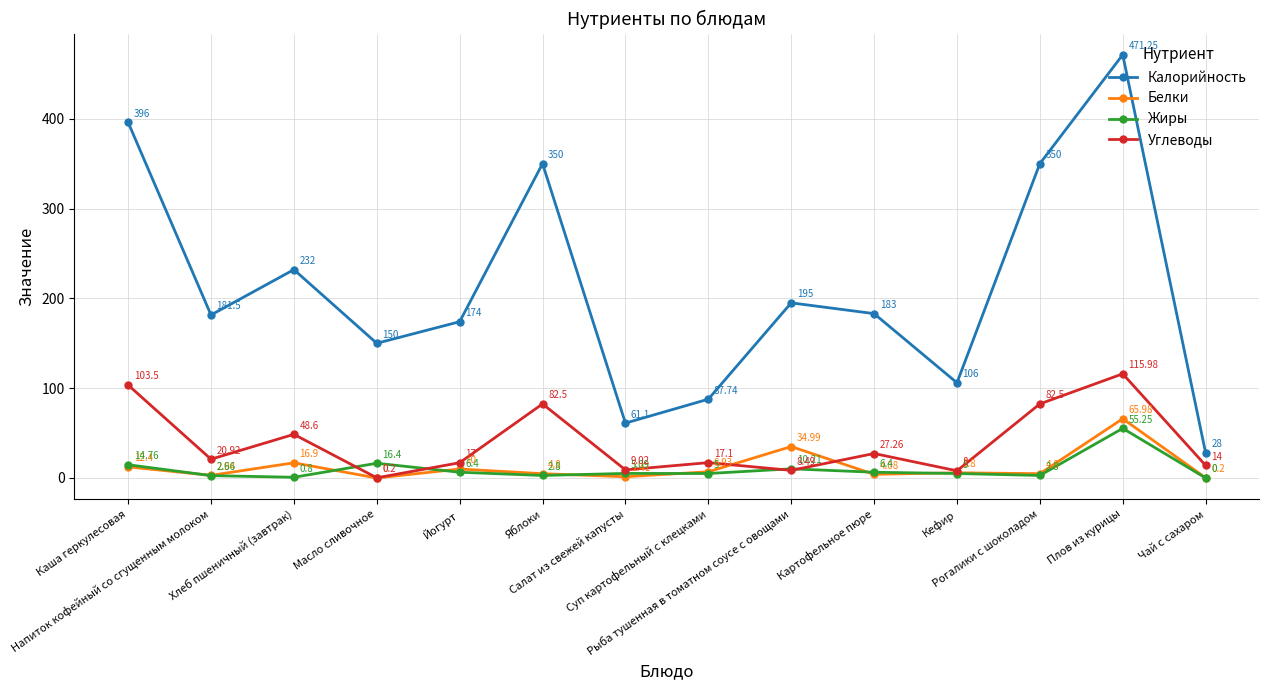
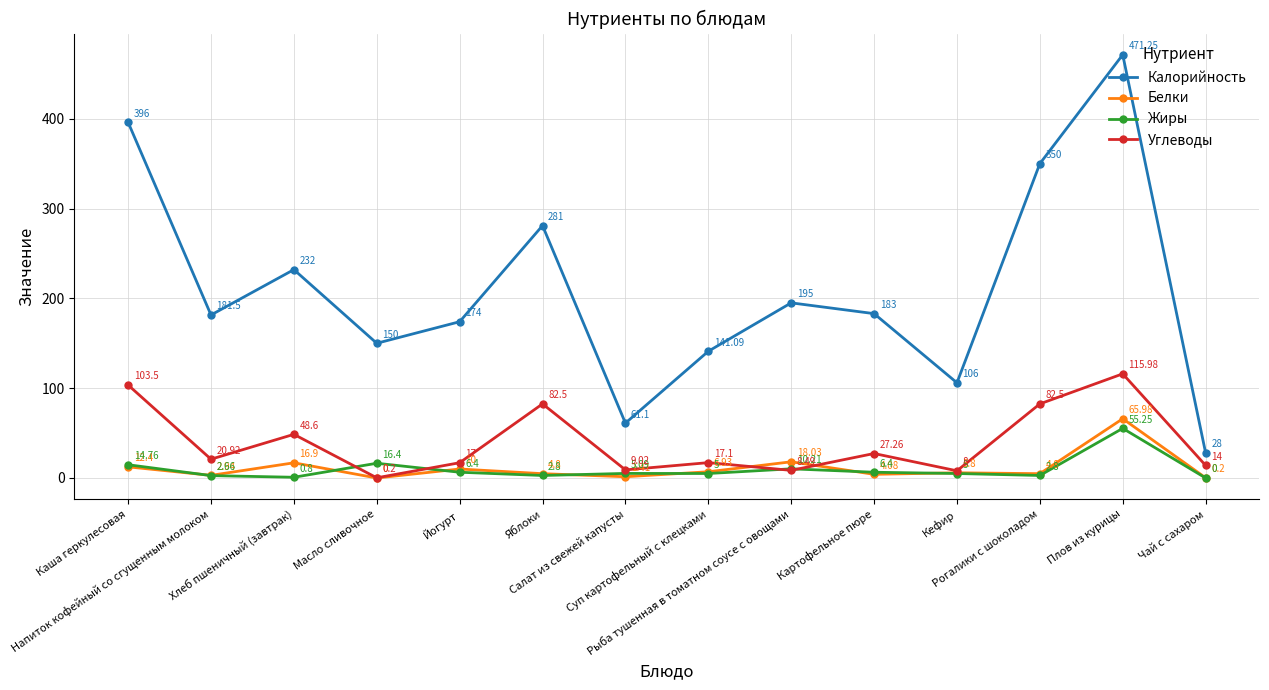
  {
    "Калорийность": {
      "Каша геркулесовая": 396,
      "Напиток кофейный со сгущенным молоком": 181.5,
      "Хлеб пшеничный (завтрак)": 232,
      "Масло сливочное": 150,
      "Йогурт": 174,
-     "Яблоки": 350,
+     "Яблоки": 281,
      "Салат из свежей капусты": 61.1,
-     "Суп картофельный с клецками": 87.74,
+     "Суп картофельный с клецками": 141.09,
      "Рыба тушенная в томатном соусе с овощами": 195,
      "Картофельное пюре": 183,
      "Кефир": 106,
      "Рогалики с шоколадом": 350,
      "Плов из курицы": 471.25,
      "Чай с сахаром": 28
    },
    "Белки": {
      "Хлеб пшеничный (завтрак)": 16.9,
-     "Рыба тушенная в томатном соусе с овощами": 34.99,
+     "Рыба тушенная в томатном соусе с овощами": 18.03,
      "Плов из курицы": 65.98
    },
    "Жиры": {
      "Хлеб пшеничный (завтрак)": 0.8,
      "Масло сливочное": 16.4,
      "Плов из курицы": 55.25
    },
    "Углеводы": {
      "Каша геркулесовая": 103.5,
      "Напиток кофейный со сгущенным молоком": 20.92,
      "Хлеб пшеничный (завтрак)": 48.6,
      "Яблоки": 82.5,
      "Суп картофельный с клецками": 17.1,
      "Картофельное пюре": 27.26,
      "Рогалики с шоколадом": 82.5,
      "Плов из курицы": 115.98,
      "Чай с сахаром": 14
    }
  }
